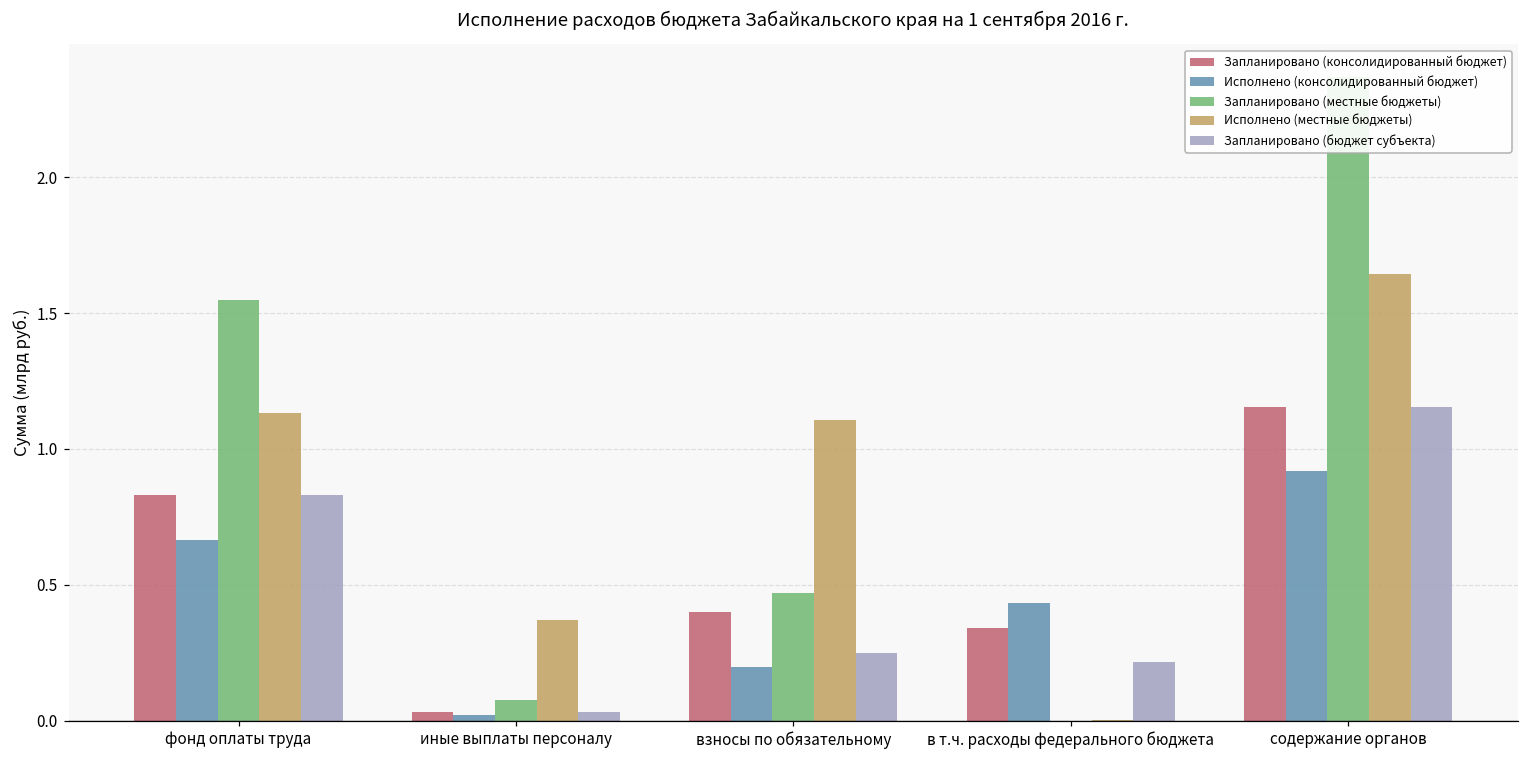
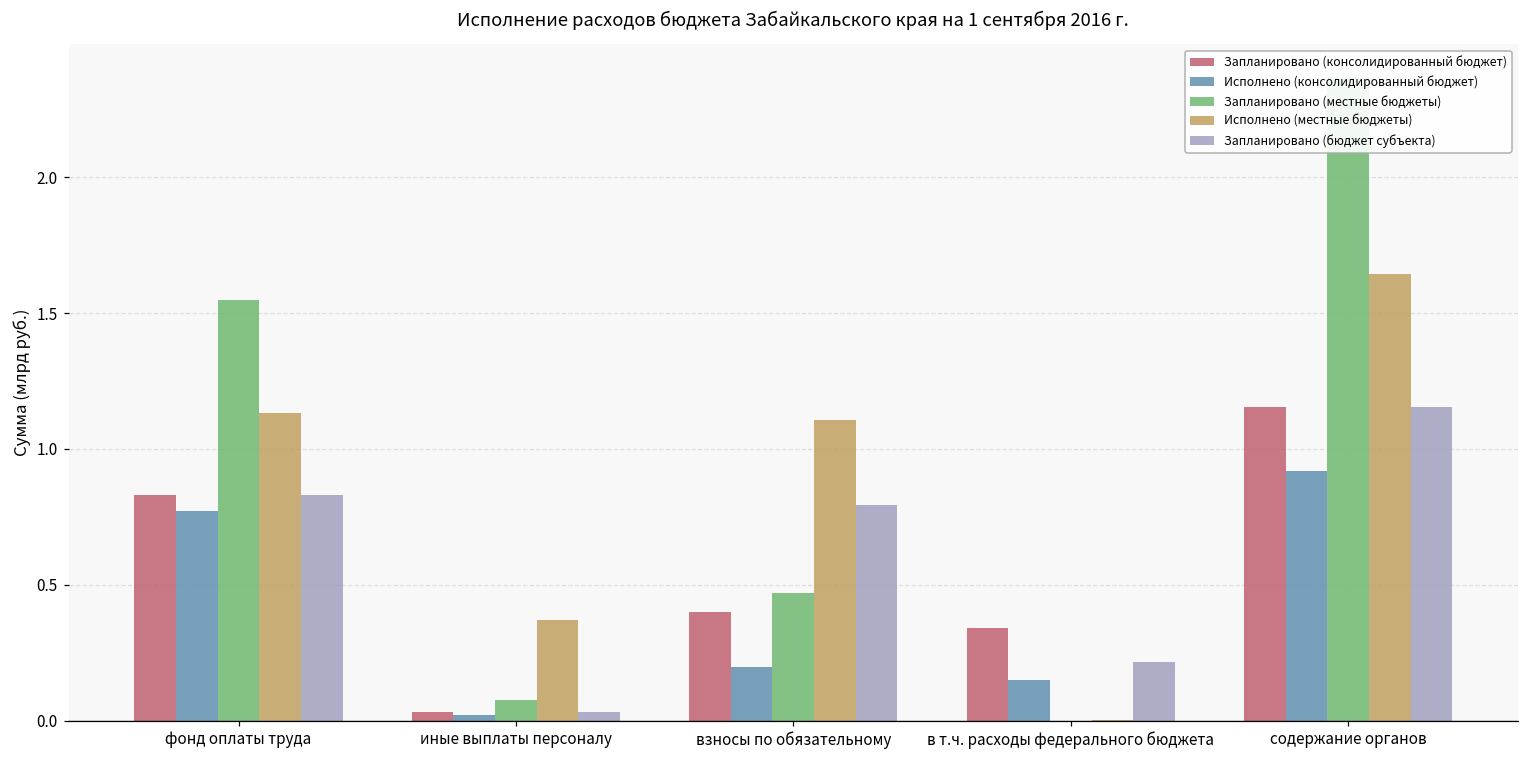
  {
    "Запланировано (консолидированный бюджет)": {
      "фонд оплаты труда": 0.83,
      "иные выплаты персоналу": 0.03,
      "взносы по обязательному": 0.40,
      "в т.ч. расходы федерального бюджета": 0.34,
      "содержание органов": 1.16
    },
    "Исполнено (консолидированный бюджет)": {
-     "фонд оплаты труда": 0.67,
+     "фонд оплаты труда": 0.77,
      "иные выплаты персоналу": 0.02,
      "взносы по обязательному": 0.20,
-     "в т.ч. расходы федерального бюджета": 0.43,
+     "в т.ч. расходы федерального бюджета": 0.15,
      "содержание органов": 0.92
    },
    "Запланировано (местные бюджеты)": {
      "фонд оплаты труда": 1.55,
      "иные выплаты персоналу": 0.08,
      "взносы по обязательному": 0.47,
      "в т.ч. расходы федерального бюджета": 0.00
    },
    "Исполнено (местные бюджеты)": {
      "фонд оплаты труда": 1.13,
      "иные выплаты персоналу": 0.37,
      "взносы по обязательному": 1.11,
      "содержание органов": 1.65
    },
    "Запланировано (бюджет субъекта)": {
      "фонд оплаты труда": 0.83,
      "иные выплаты персоналу": 0.03,
-     "взносы по обязательному": 0.25,
+     "взносы по обязательному": 0.80,
      "в т.ч. расходы федерального бюджета": 0.22,
      "содержание органов": 1.16
    }
  }
